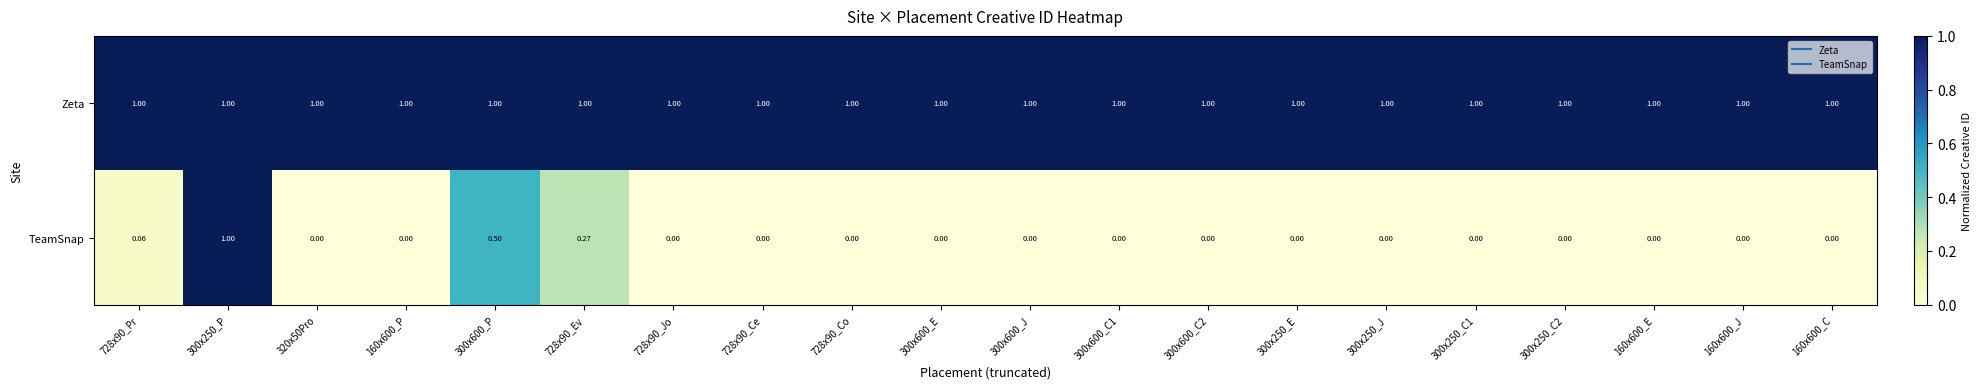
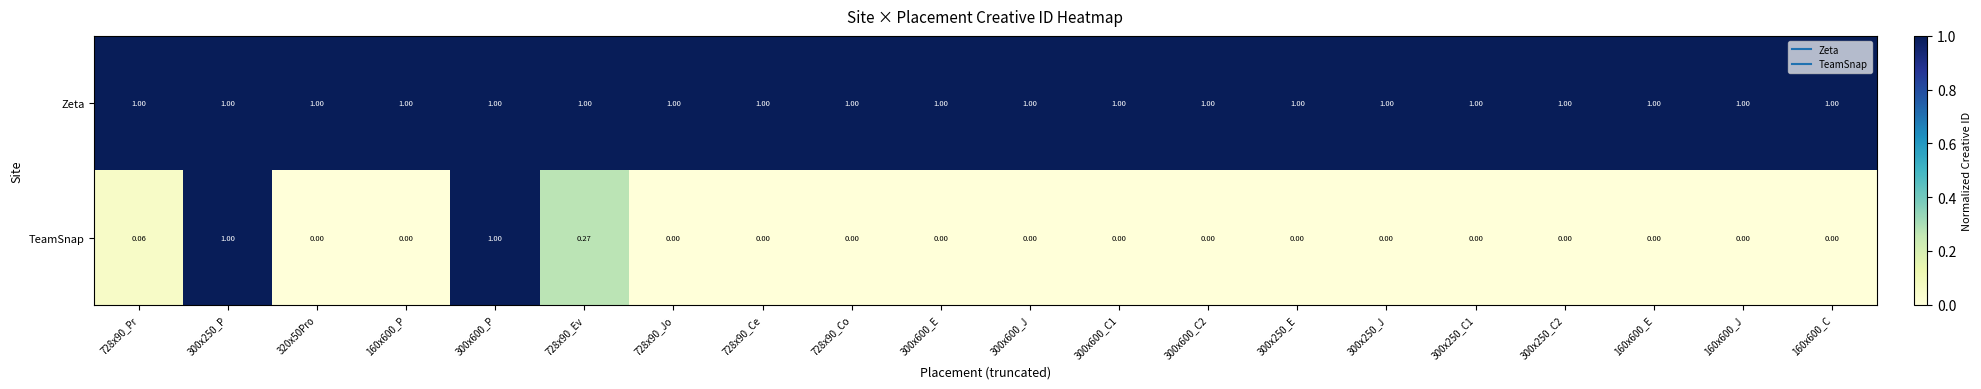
  {
    "Zeta": {
      "728x90_Pr": 1.00,
      "300x250_P": 1.00,
      "320x50Pro": 1.00,
      "160x600_P": 1.00,
      "300x600_P": 1.00,
      "728x90_Ev": 1.00,
      "728x90_Jo": 1.00,
      "728x90_Ce": 1.00,
      "728x90_Co": 1.00,
      "300x600_E": 1.00,
      "300x600_J": 1.00,
      "300x600_C1": 1.00,
      "300x600_C2": 1.00,
      "300x250_E": 1.00,
      "300x250_J": 1.00,
      "300x250_C1": 1.00,
      "300x250_C2": 1.00,
      "160x600_E": 1.00,
      "160x600_J": 1.00,
      "160x600_C": 1.00
    },
    "TeamSnap": {
      "728x90_Pr": 0.06,
      "300x250_P": 1.00,
      "320x50Pro": 0.00,
      "160x600_P": 0.00,
-     "300x600_P": 0.50,
+     "300x600_P": 1.00,
      "728x90_Ev": 0.27,
      "728x90_Jo": 0.00,
      "728x90_Ce": 0.00,
      "728x90_Co": 0.00,
      "300x600_E": 0.00,
      "300x600_J": 0.00,
      "300x600_C1": 0.00,
      "300x600_C2": 0.00,
      "300x250_E": 0.00,
      "300x250_J": 0.00,
      "300x250_C1": 0.00,
      "300x250_C2": 0.00,
      "160x600_E": 0.00,
      "160x600_J": 0.00,
      "160x600_C": 0.00
    }
  }
